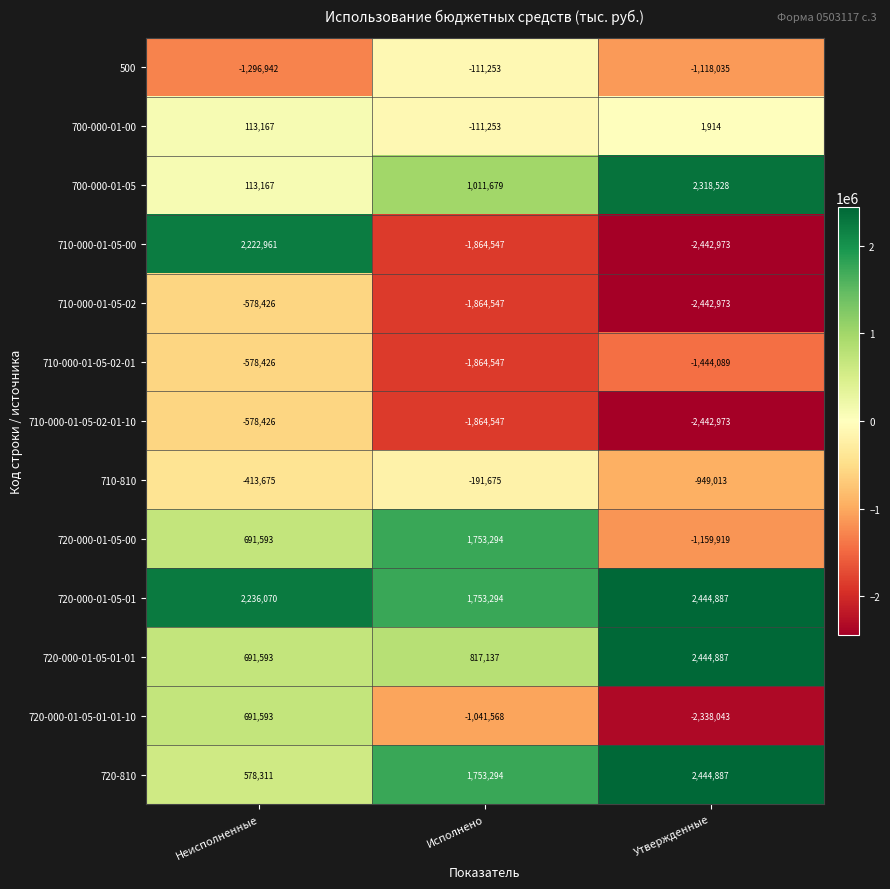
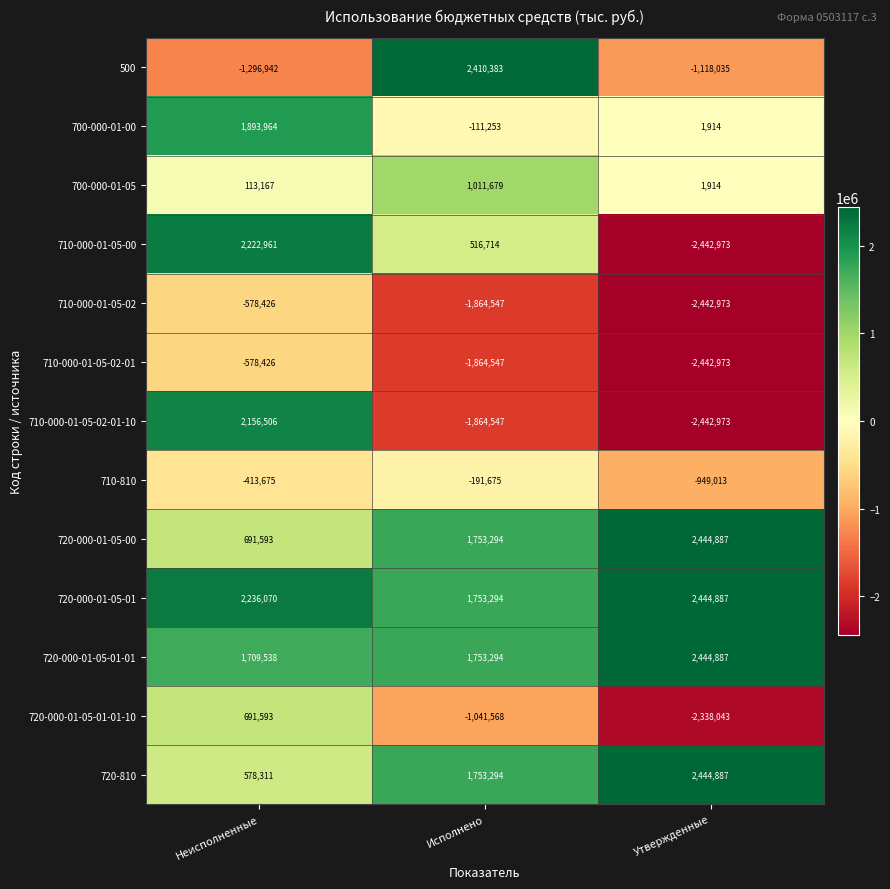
  {
    "500": {
      "Неисполненные": "-1,296,942",
-     "Исполнено": "-111,253",
+     "Исполнено": "2,410,383",
      "Утвержденные": "-1,118,035"
    },
    "700-000-01-00": {
-     "Неисполненные": "113,167",
+     "Неисполненные": "1,893,964",
      "Исполнено": "-111,253",
      "Утвержденные": "1,914"
    },
    "700-000-01-05": {
      "Неисполненные": "113,167",
      "Исполнено": "1,011,679",
-     "Утвержденные": "2,318,528"
+     "Утвержденные": "1,914"
    },
    "710-000-01-05-00": {
      "Неисполненные": "2,222,961",
-     "Исполнено": "-1,864,547",
+     "Исполнено": "516,714",
      "Утвержденные": "-2,442,973"
    },
    "710-000-01-05-02": {
      "Неисполненные": "-578,426",
      "Исполнено": "-1,864,547",
      "Утвержденные": "-2,442,973"
    },
    "710-000-01-05-02-01": {
      "Неисполненные": "-578,426",
      "Исполнено": "-1,864,547",
-     "Утвержденные": "-1,444,089"
+     "Утвержденные": "-2,442,973"
    },
    "710-000-01-05-02-01-10": {
-     "Неисполненные": "-578,426",
+     "Неисполненные": "2,156,506",
      "Исполнено": "-1,864,547",
      "Утвержденные": "-2,442,973"
    },
    "710-810": {
      "Неисполненные": "-413,675",
      "Исполнено": "-191,675",
      "Утвержденные": "-949,013"
    },
    "720-000-01-05-00": {
      "Неисполненные": "691,593",
      "Исполнено": "1,753,294",
-     "Утвержденные": "-1,159,919"
+     "Утвержденные": "2,444,887"
    },
    "720-000-01-05-01": {
      "Неисполненные": "2,236,070",
      "Исполнено": "1,753,294",
      "Утвержденные": "2,444,887"
    },
    "720-000-01-05-01-01": {
-     "Неисполненные": "691,593",
-     "Исполнено": "817,137",
+     "Неисполненные": "1,709,538",
+     "Исполнено": "1,753,294",
      "Утвержденные": "2,444,887"
    },
    "720-000-01-05-01-01-10": {
      "Неисполненные": "691,593",
      "Исполнено": "-1,041,568",
      "Утвержденные": "-2,338,043"
    },
    "720-810": {
      "Неисполненные": "578,311",
      "Исполнено": "1,753,294",
      "Утвержденные": "2,444,887"
    }
  }
